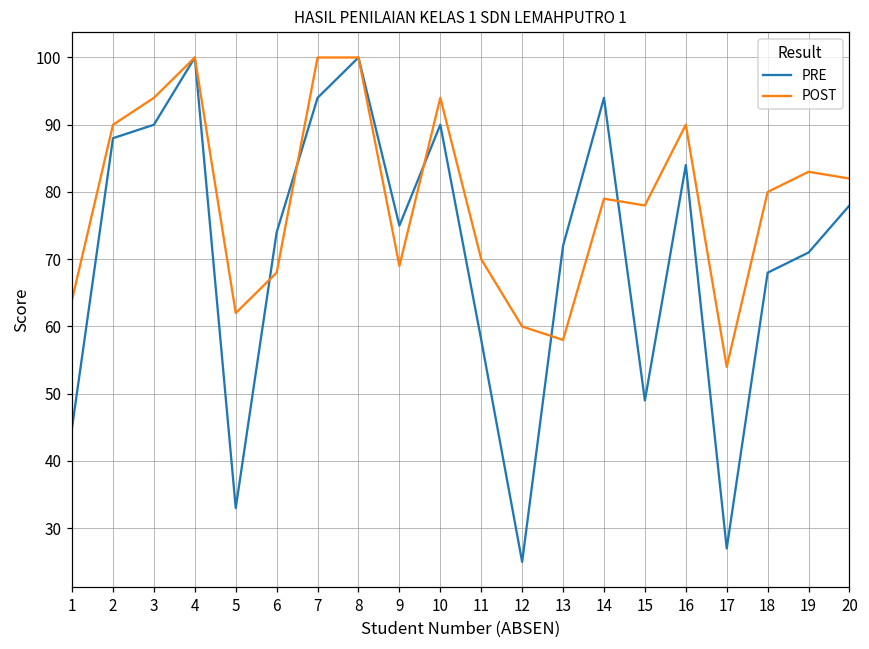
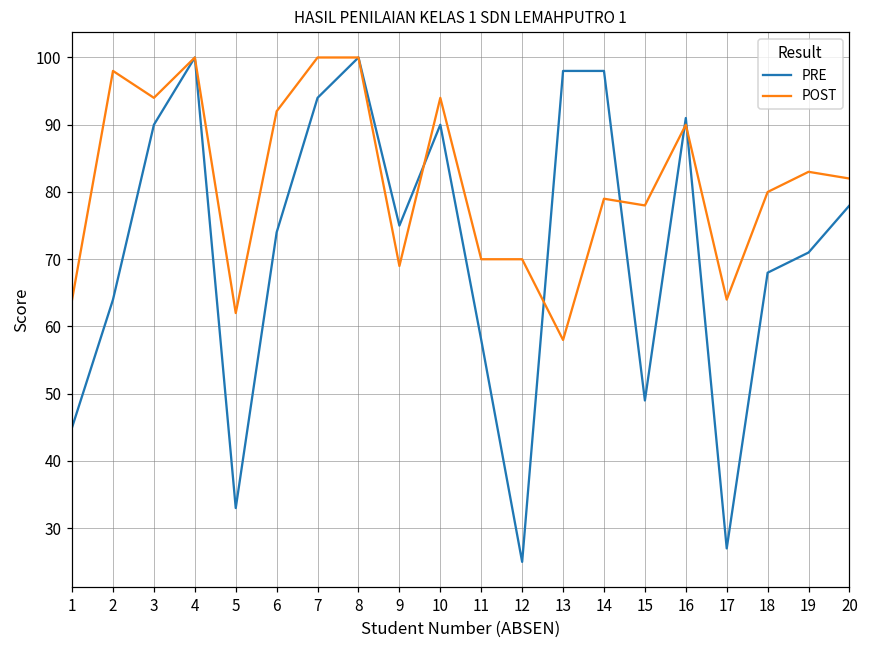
  {
    "PRE": {
      "1": 45,
-     "2": 88,
+     "2": 64,
      "3": 90,
      "5": 33,
      "6": 74,
      "7": 94,
      "9": 75,
      "10": 90,
      "11": 58,
      "12": 25,
-     "13": 72,
-     "14": 94,
+     "13": 98,
+     "14": 98,
      "15": 49,
-     "16": 84,
+     "16": 91,
      "17": 27,
      "18": 68,
      "19": 71,
      "20": 78
    },
    "POST": {
      "1": 64,
-     "2": 90,
+     "2": 98,
      "3": 94,
      "5": 62,
-     "6": 68,
+     "6": 92,
      "7": 100,
      "9": 69,
      "10": 94,
      "11": 70,
-     "12": 60,
+     "12": 70,
      "13": 58,
      "14": 79,
      "15": 78,
      "16": 90,
-     "17": 54,
+     "17": 64,
      "18": 80,
      "19": 83,
      "20": 82
    }
  }
